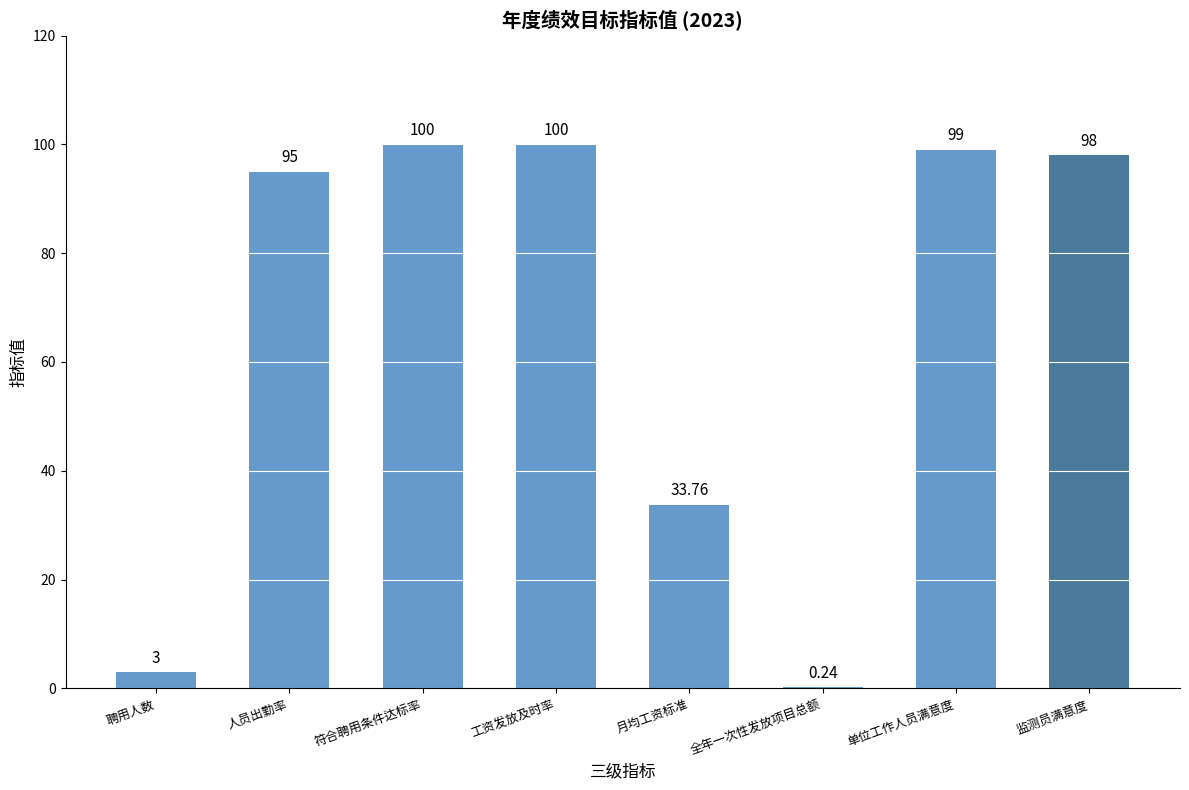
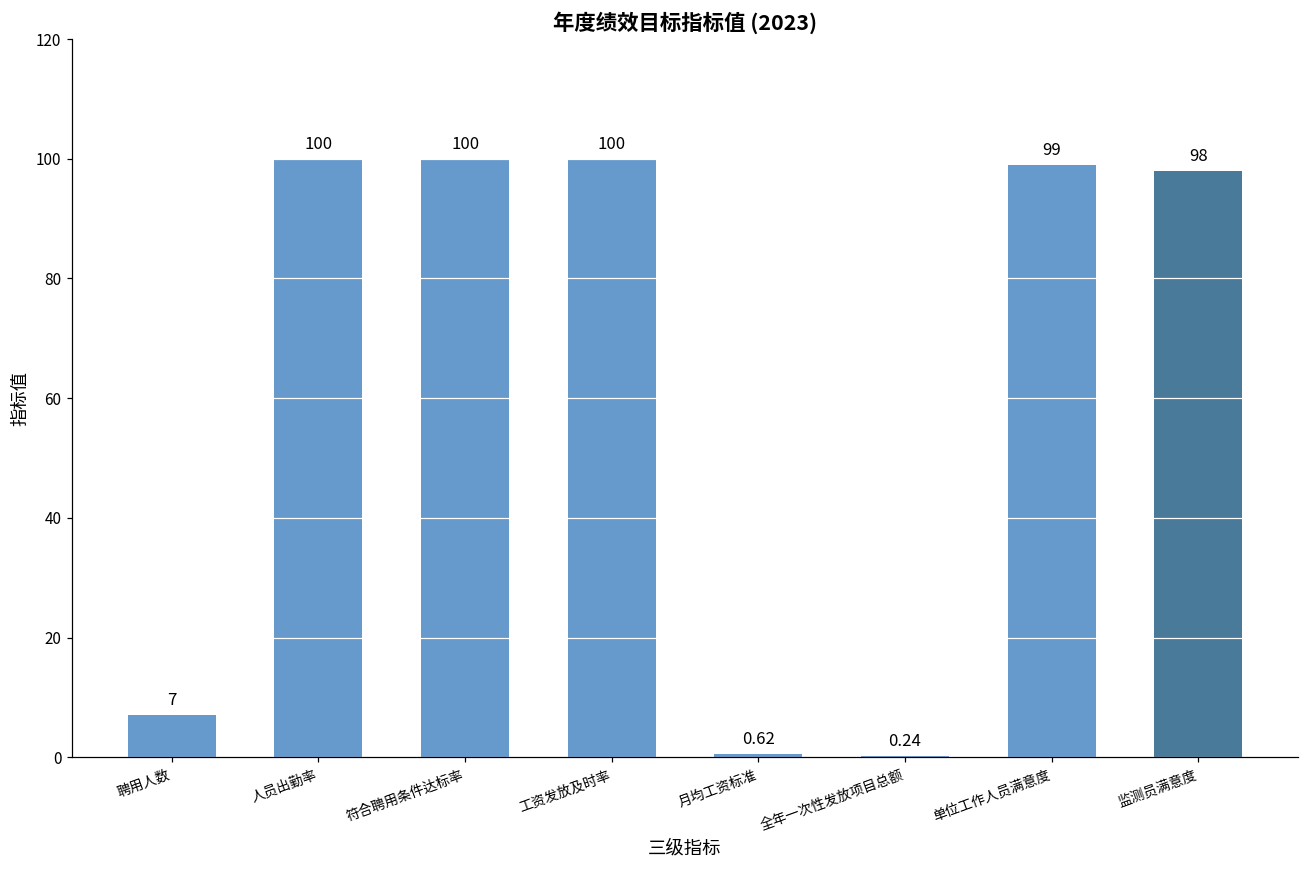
  {
-   "聘用人数": 3,
-   "人员出勤率": 95,
+   "聘用人数": 7,
+   "人员出勤率": 100,
    "符合聘用条件达标率": 100,
    "工资发放及时率": 100,
-   "月均工资标准": 33.76,
+   "月均工资标准": 0.62,
    "全年一次性发放项目总额": 0.24,
    "单位工作人员满意度": 99,
    "监测员满意度": 98
  }
